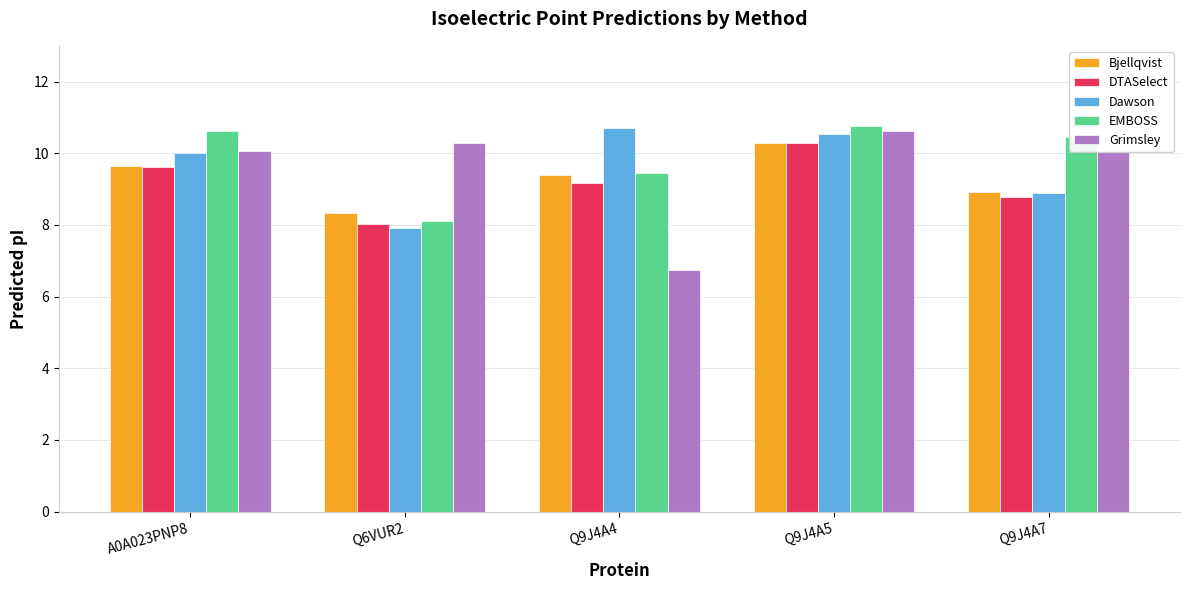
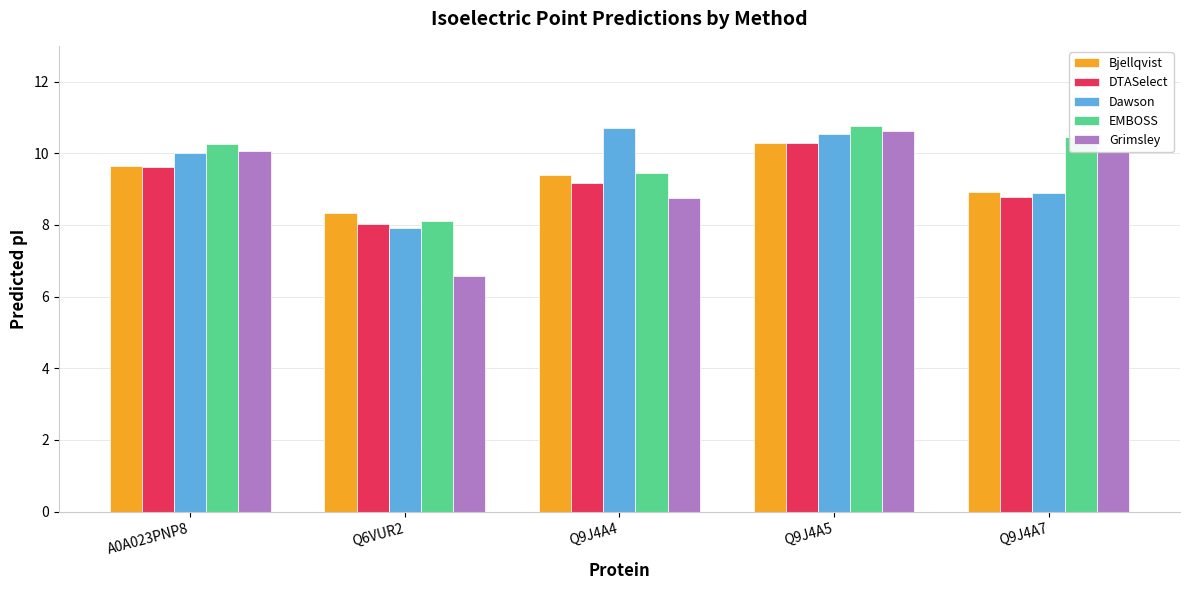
  {
    "Bjellqvist": {
      "A0A023PNP8": 9.6,
      "Q6VUR2": 8.3,
      "Q9J4A4": 9.4,
      "Q9J4A5": 10.3,
      "Q9J4A7": 8.9
    },
    "DTASelect": {
      "A0A023PNP8": 9.6,
      "Q6VUR2": 8.0,
      "Q9J4A4": 9.2,
      "Q9J4A5": 10.3,
      "Q9J4A7": 8.8
    },
    "Dawson": {
      "A0A023PNP8": 10.0,
      "Q6VUR2": 7.9,
      "Q9J4A4": 10.7,
      "Q9J4A5": 10.5,
      "Q9J4A7": 8.9
    },
    "EMBOSS": {
-     "A0A023PNP8": 10.6,
+     "A0A023PNP8": 10.2,
      "Q6VUR2": 8.1,
      "Q9J4A4": 9.4,
      "Q9J4A5": 10.8
    },
    "Grimsley": {
      "A0A023PNP8": 10.1,
-     "Q6VUR2": 10.3,
-     "Q9J4A4": 6.7,
+     "Q6VUR2": 6.6,
+     "Q9J4A4": 8.8,
      "Q9J4A5": 10.6
    }
  }
